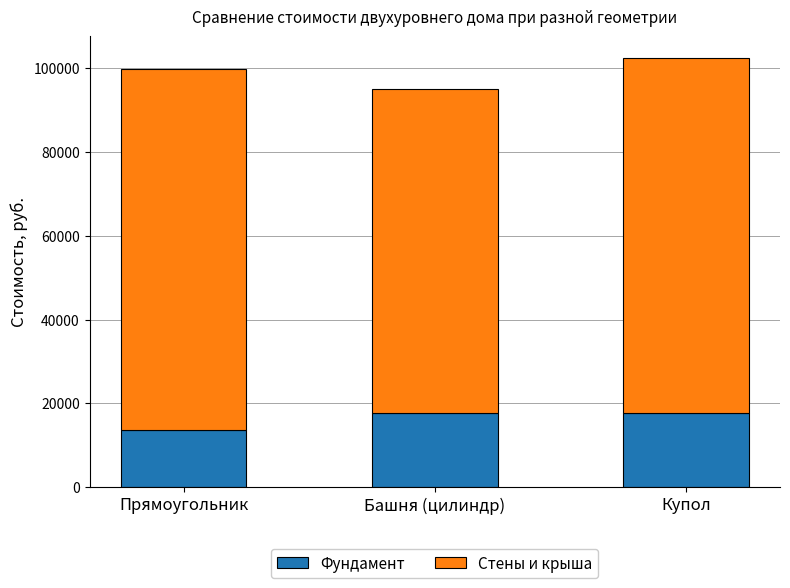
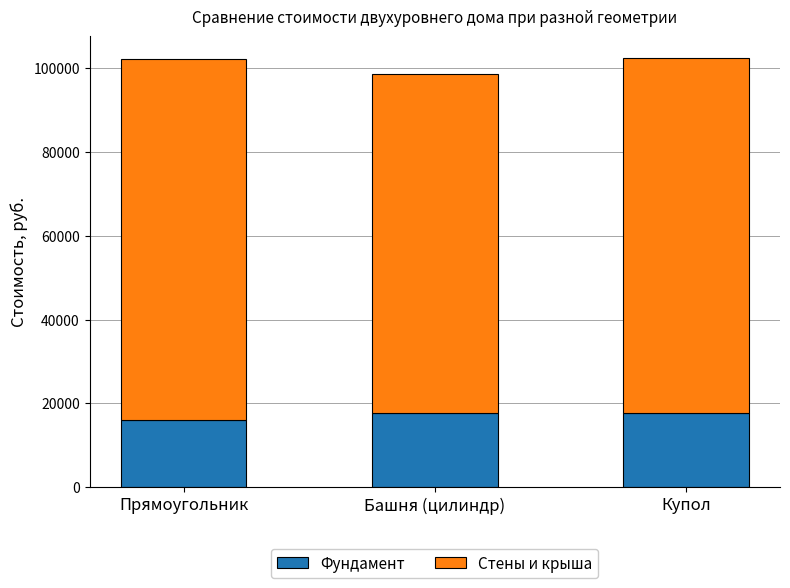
  {
    "Фундамент": {
-     "Прямоугольник": 14000,
+     "Прямоугольник": 16000,
      "Башня (цилиндр)": 18000,
      "Купол": 18000
    },
    "Стены и крыша": {
      "Прямоугольник": 86000,
-     "Башня (цилиндр)": 77000,
+     "Башня (цилиндр)": 81000,
      "Купол": 85000
    }
  }
